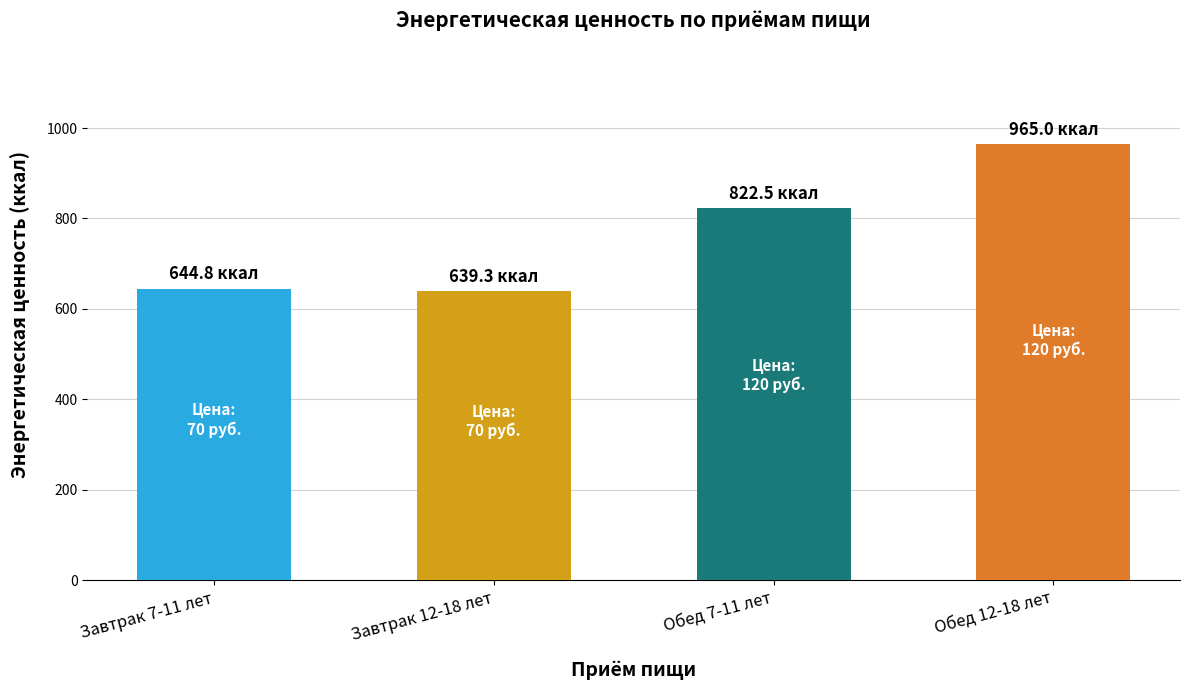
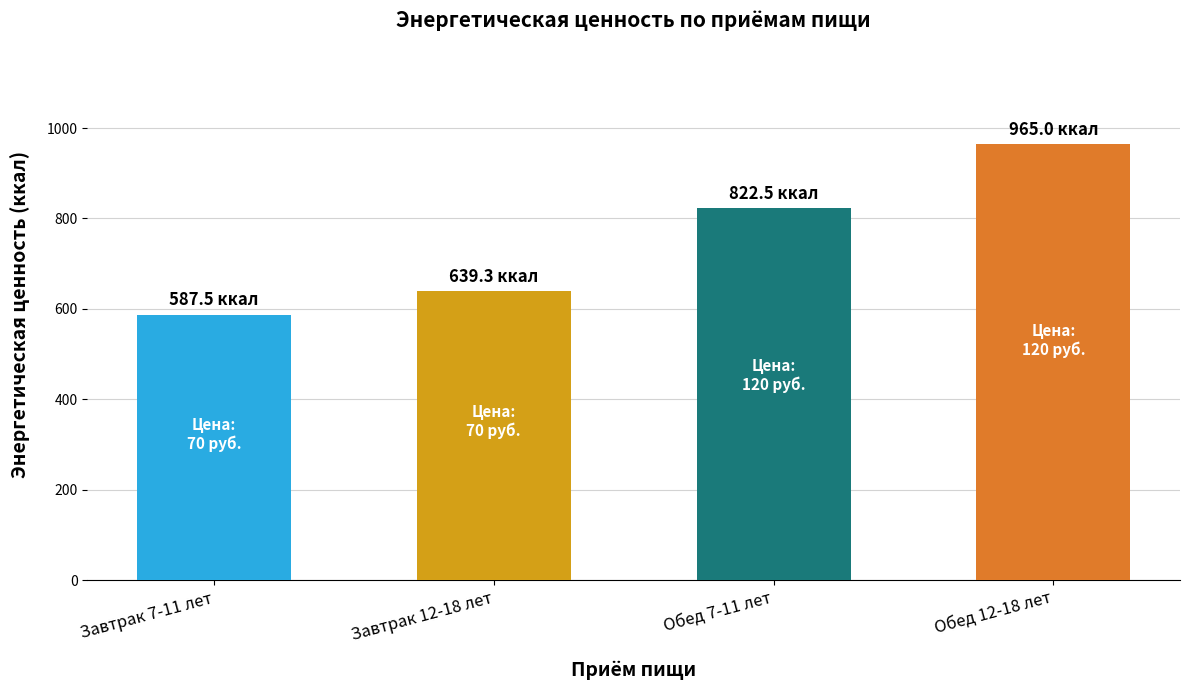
  {
-   "Завтрак 7-11 лет": 644.8,
+   "Завтрак 7-11 лет": 587.5,
    "Завтрак 12-18 лет": 639.3,
    "Обед 7-11 лет": 822.5,
    "Обед 12-18 лет": 965.0
  }
